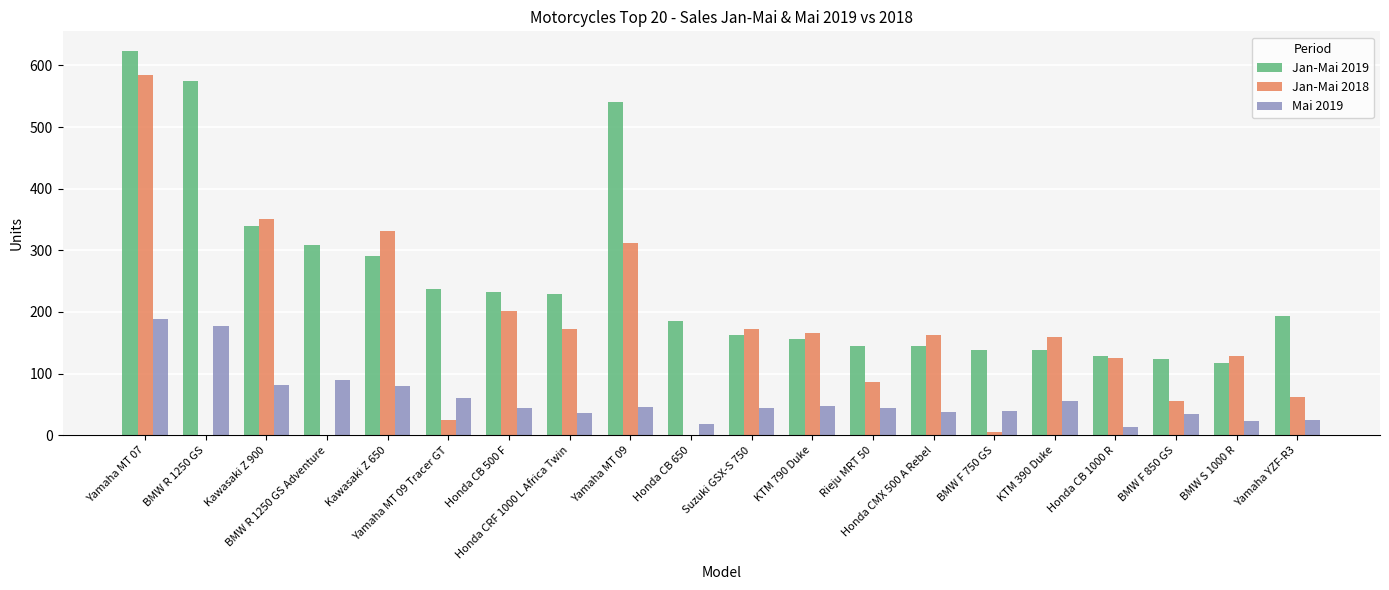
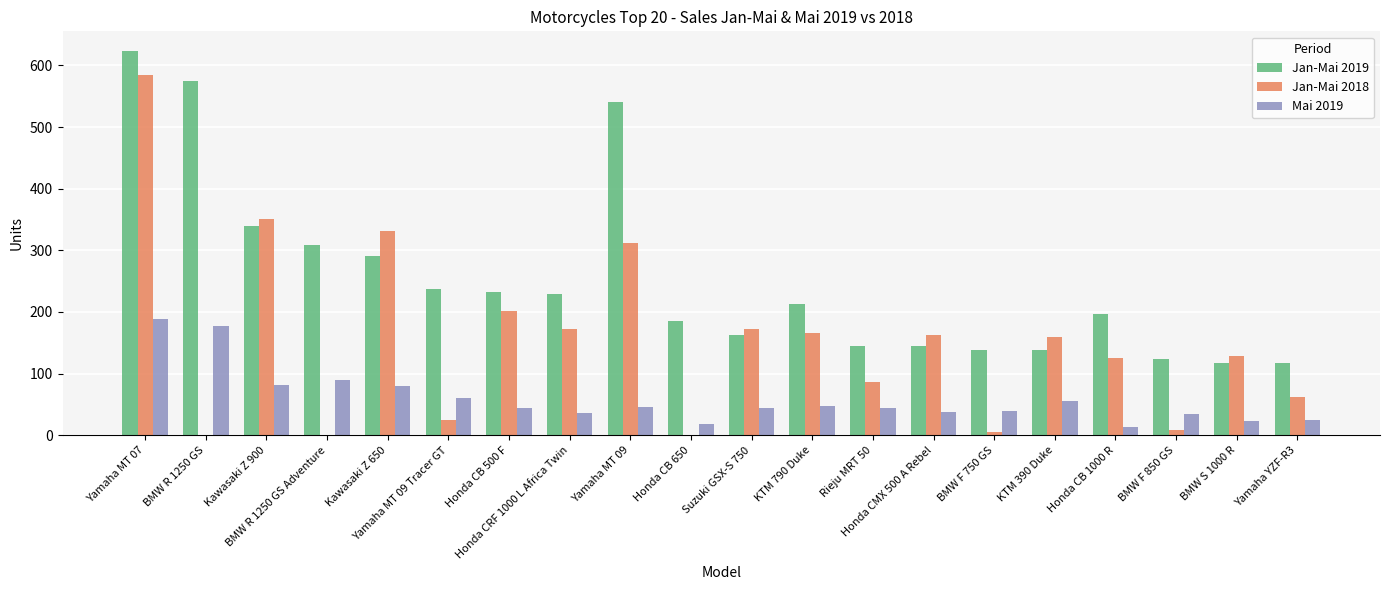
  {
    "Jan-Mai 2019": {
      "Yamaha MT 07": 620,
      "BMW R 1250 GS": 570,
      "Kawasaki Z 900": 340,
      "BMW R 1250 GS Adventure": 310,
      "Kawasaki Z 650": 290,
      "Yamaha MT 09 Tracer GT": 240,
      "Honda CB 500 F": 230,
      "Honda CRF 1000 L Africa Twin": 230,
      "Yamaha MT 09": 540,
      "Honda CB 650": 190,
      "Suzuki GSX-S 750": 160,
-     "KTM 790 Duke": 160,
+     "KTM 790 Duke": 210,
      "Rieju MRT 50": 150,
      "Honda CMX 500 A Rebel": 150,
      "BMW F 750 GS": 140,
      "KTM 390 Duke": 140,
-     "Honda CB 1000 R": 130,
+     "Honda CB 1000 R": 200,
      "BMW F 850 GS": 120,
      "BMW S 1000 R": 120,
-     "Yamaha YZF-R3": 190
+     "Yamaha YZF-R3": 120
    },
    "Jan-Mai 2018": {
      "Yamaha MT 07": 580,
      "BMW R 1250 GS": 0,
      "Kawasaki Z 900": 350,
      "BMW R 1250 GS Adventure": 0,
      "Kawasaki Z 650": 330,
      "Yamaha MT 09 Tracer GT": 30,
      "Honda CB 500 F": 200,
      "Honda CRF 1000 L Africa Twin": 170,
      "Yamaha MT 09": 310,
      "Honda CB 650": 0,
      "Suzuki GSX-S 750": 170,
      "KTM 790 Duke": 170,
      "Rieju MRT 50": 90,
      "Honda CMX 500 A Rebel": 160,
      "BMW F 750 GS": 10,
      "KTM 390 Duke": 160,
      "Honda CB 1000 R": 130,
-     "BMW F 850 GS": 60,
+     "BMW F 850 GS": 10,
      "BMW S 1000 R": 130,
      "Yamaha YZF-R3": 60
    },
    "Mai 2019": {
      "Yamaha MT 07": 190,
      "BMW R 1250 GS": 180,
      "Kawasaki Z 900": 80,
      "BMW R 1250 GS Adventure": 90,
      "Kawasaki Z 650": 80,
      "Yamaha MT 09 Tracer GT": 60,
      "Honda CB 500 F": 50,
      "Honda CRF 1000 L Africa Twin": 40,
      "Yamaha MT 09": 50,
      "Honda CB 650": 20,
      "Suzuki GSX-S 750": 40,
      "KTM 790 Duke": 50,
      "Rieju MRT 50": 40,
      "Honda CMX 500 A Rebel": 40,
      "BMW F 750 GS": 40,
      "KTM 390 Duke": 60,
      "Honda CB 1000 R": 10,
      "BMW F 850 GS": 40,
      "BMW S 1000 R": 20,
      "Yamaha YZF-R3": 20
    }
  }
